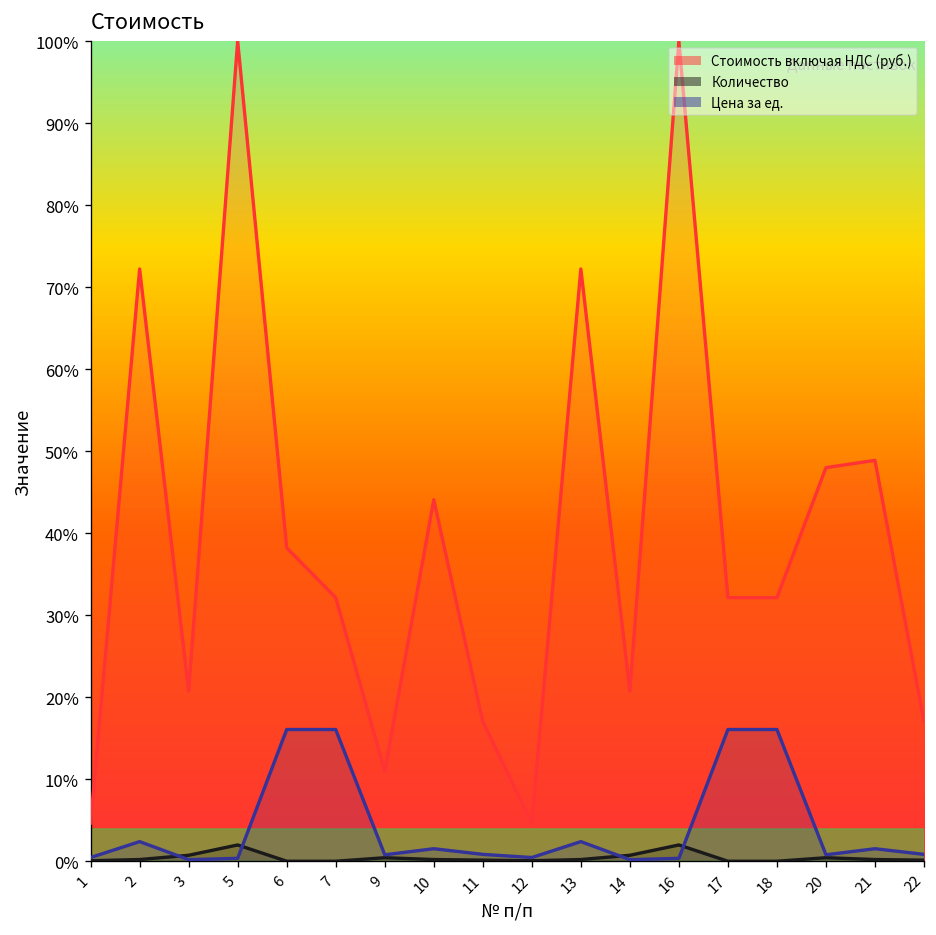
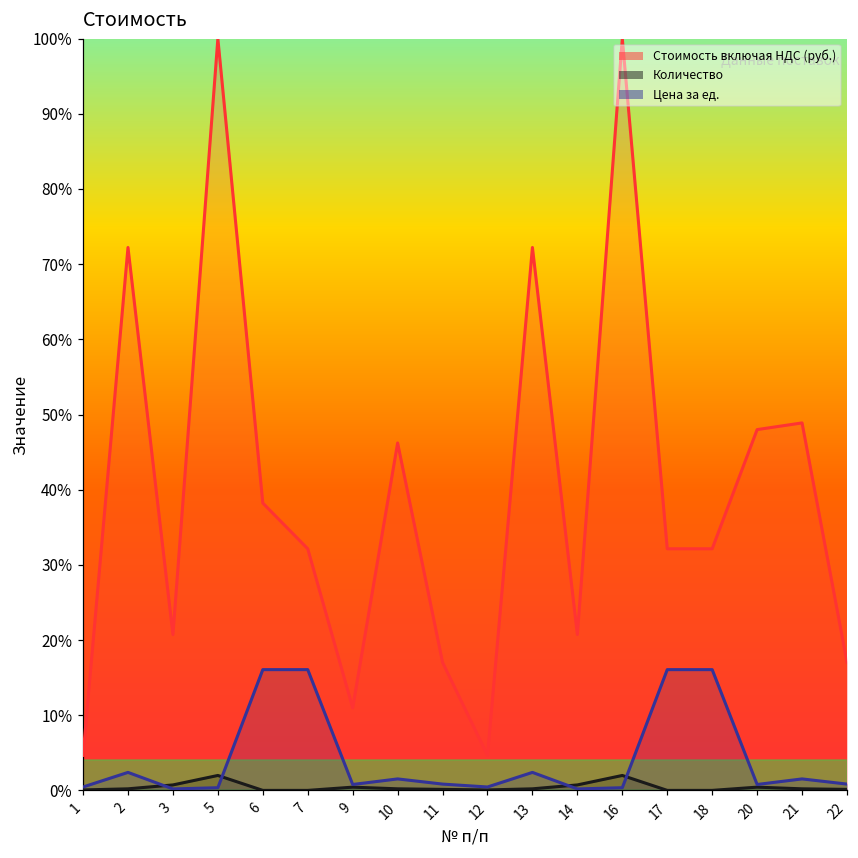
  {
    "Стоимость включая НДС (руб.)": {
      "1": "5%",
      "2": "72%",
      "3": "21%",
      "5": "100%",
      "6": "38%",
      "7": "32%",
      "9": "11%",
-     "10": "44%",
+     "10": "46%",
      "11": "17%",
      "12": "5%",
      "13": "72%",
      "14": "21%",
      "16": "100%",
      "17": "32%",
      "18": "32%",
      "20": "48%",
      "21": "49%",
      "22": "17%"
    }
  }
